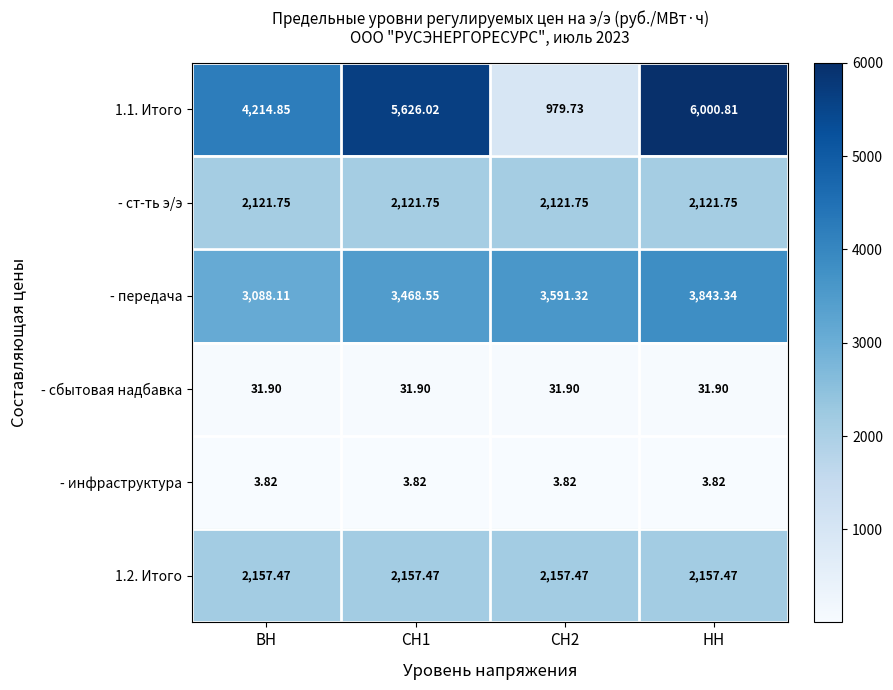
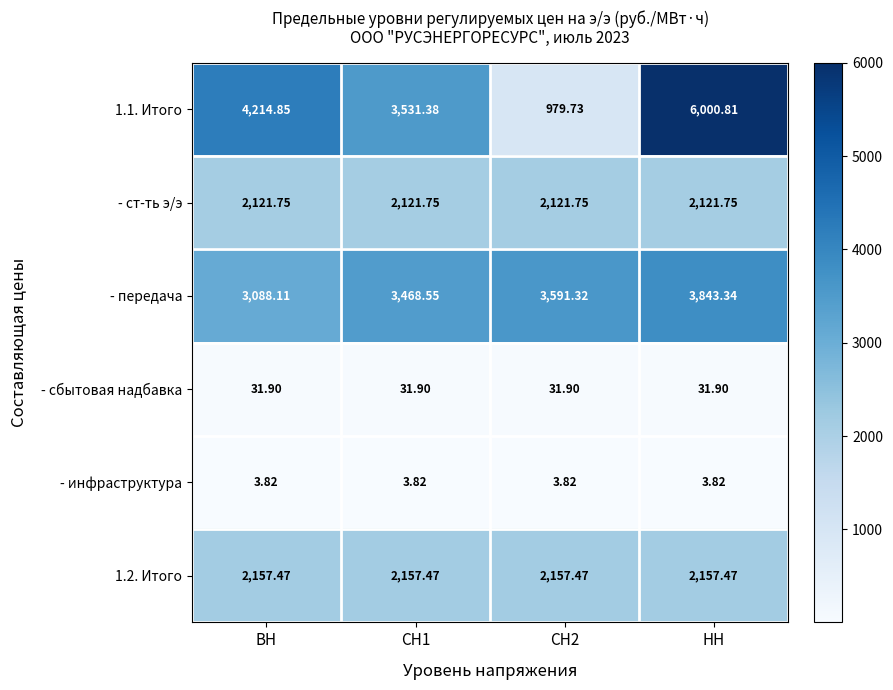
  {
    "1.1. Итого": {
      "ВН": "4,214.85",
-     "СН1": "5,626.02",
+     "СН1": "3,531.38",
      "СН2": "979.73",
      "НН": "6,000.81"
    },
    "- ст-ть э/э": {
      "ВН": "2,121.75",
      "СН1": "2,121.75",
      "СН2": "2,121.75",
      "НН": "2,121.75"
    },
    "- передача": {
      "ВН": "3,088.11",
      "СН1": "3,468.55",
      "СН2": "3,591.32",
      "НН": "3,843.34"
    },
    "- сбытовая надбавка": {
      "ВН": "31.90",
      "СН1": "31.90",
      "СН2": "31.90",
      "НН": "31.90"
    },
    "- инфраструктура": {
      "ВН": "3.82",
      "СН1": "3.82",
      "СН2": "3.82",
      "НН": "3.82"
    },
    "1.2. Итого": {
      "ВН": "2,157.47",
      "СН1": "2,157.47",
      "СН2": "2,157.47",
      "НН": "2,157.47"
    }
  }
